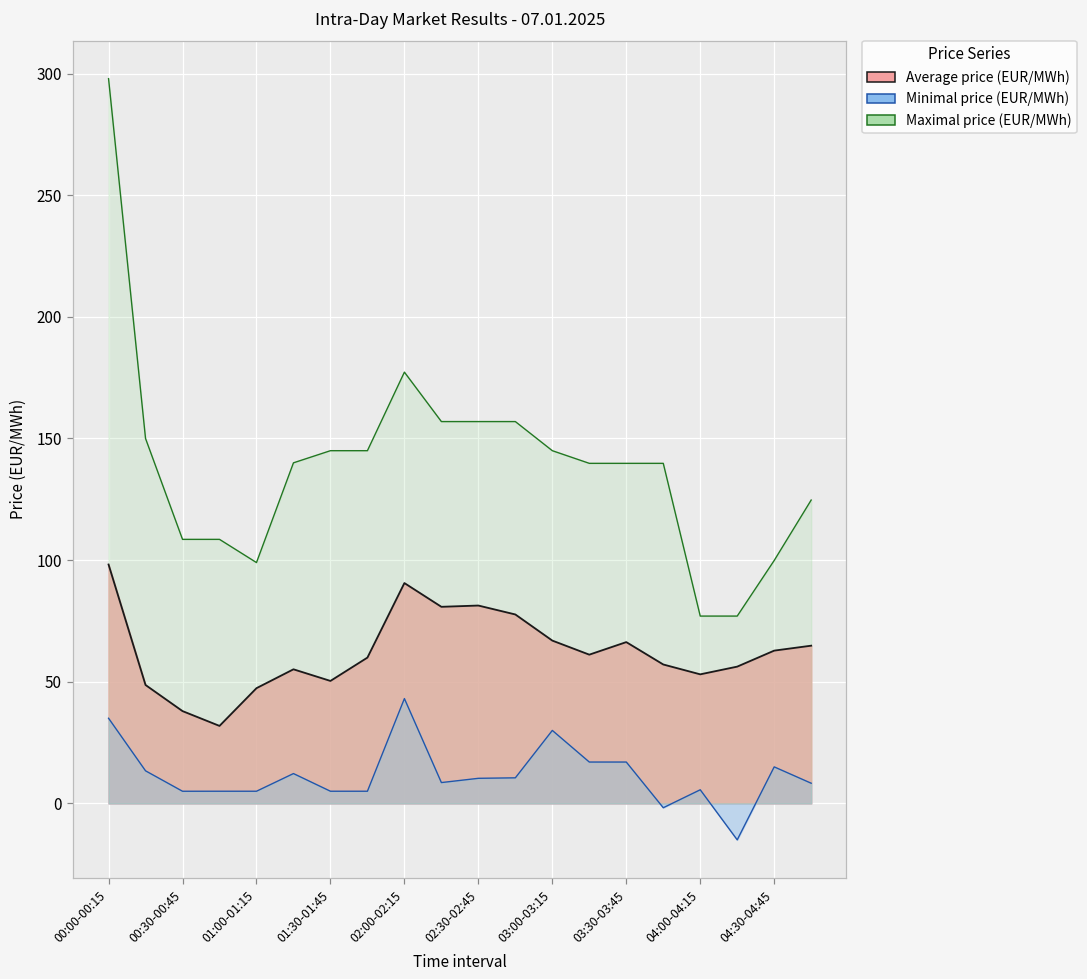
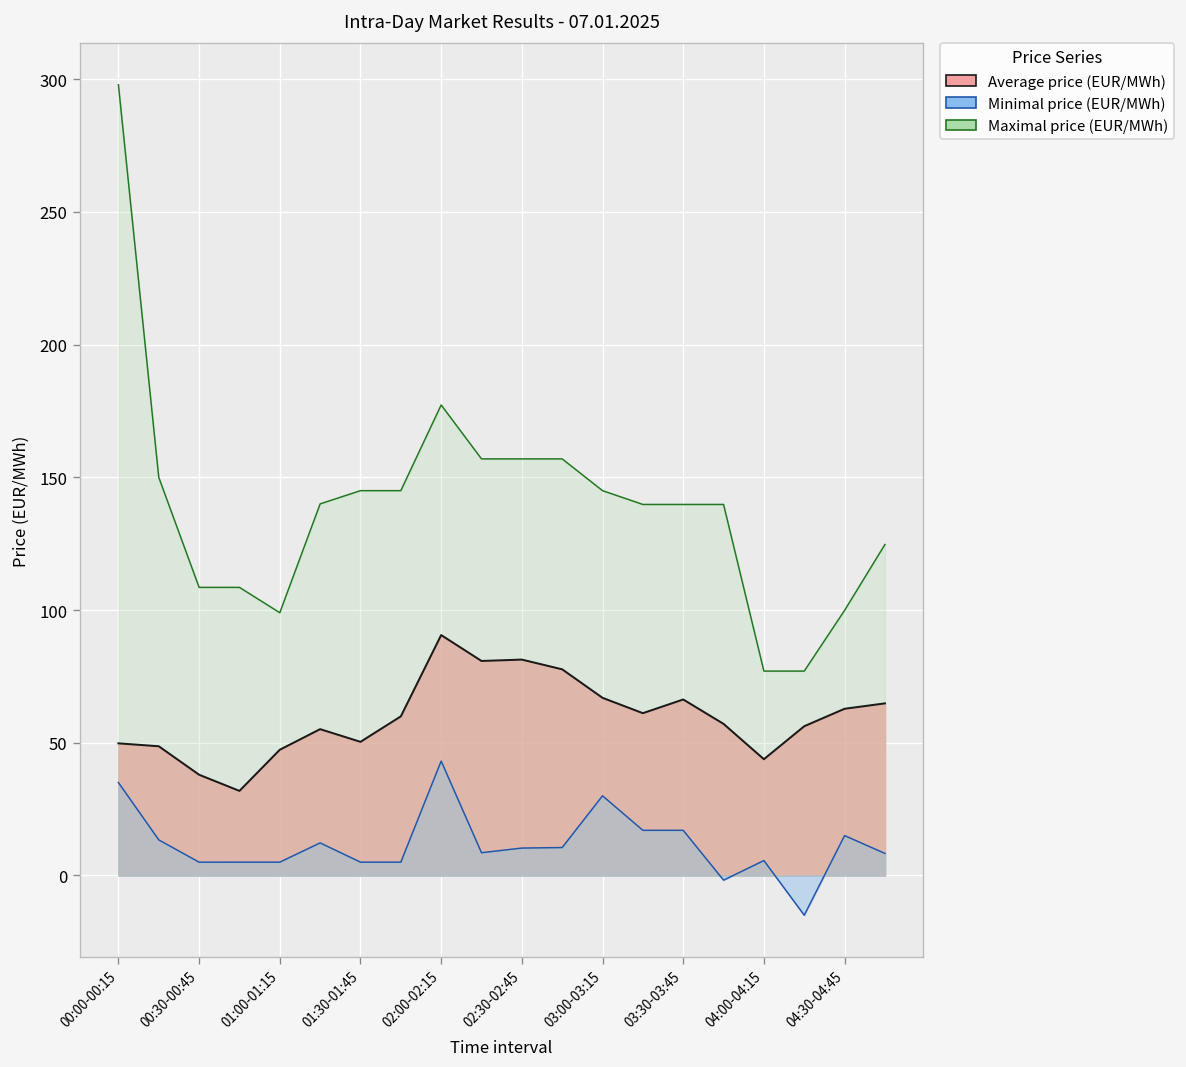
  {
    "Average price (EUR/MWh)": {
-     "00:00-00:15": 98,
+     "00:00-00:15": 50,
      "00:30-00:45": 38,
      "01:00-01:15": 47,
      "01:30-01:45": 50,
      "02:00-02:15": 91,
      "02:30-02:45": 81,
      "03:00-03:15": 67,
      "03:30-03:45": 66,
-     "04:00-04:15": 53,
+     "04:00-04:15": 44,
      "04:30-04:45": 63
    }
  }
